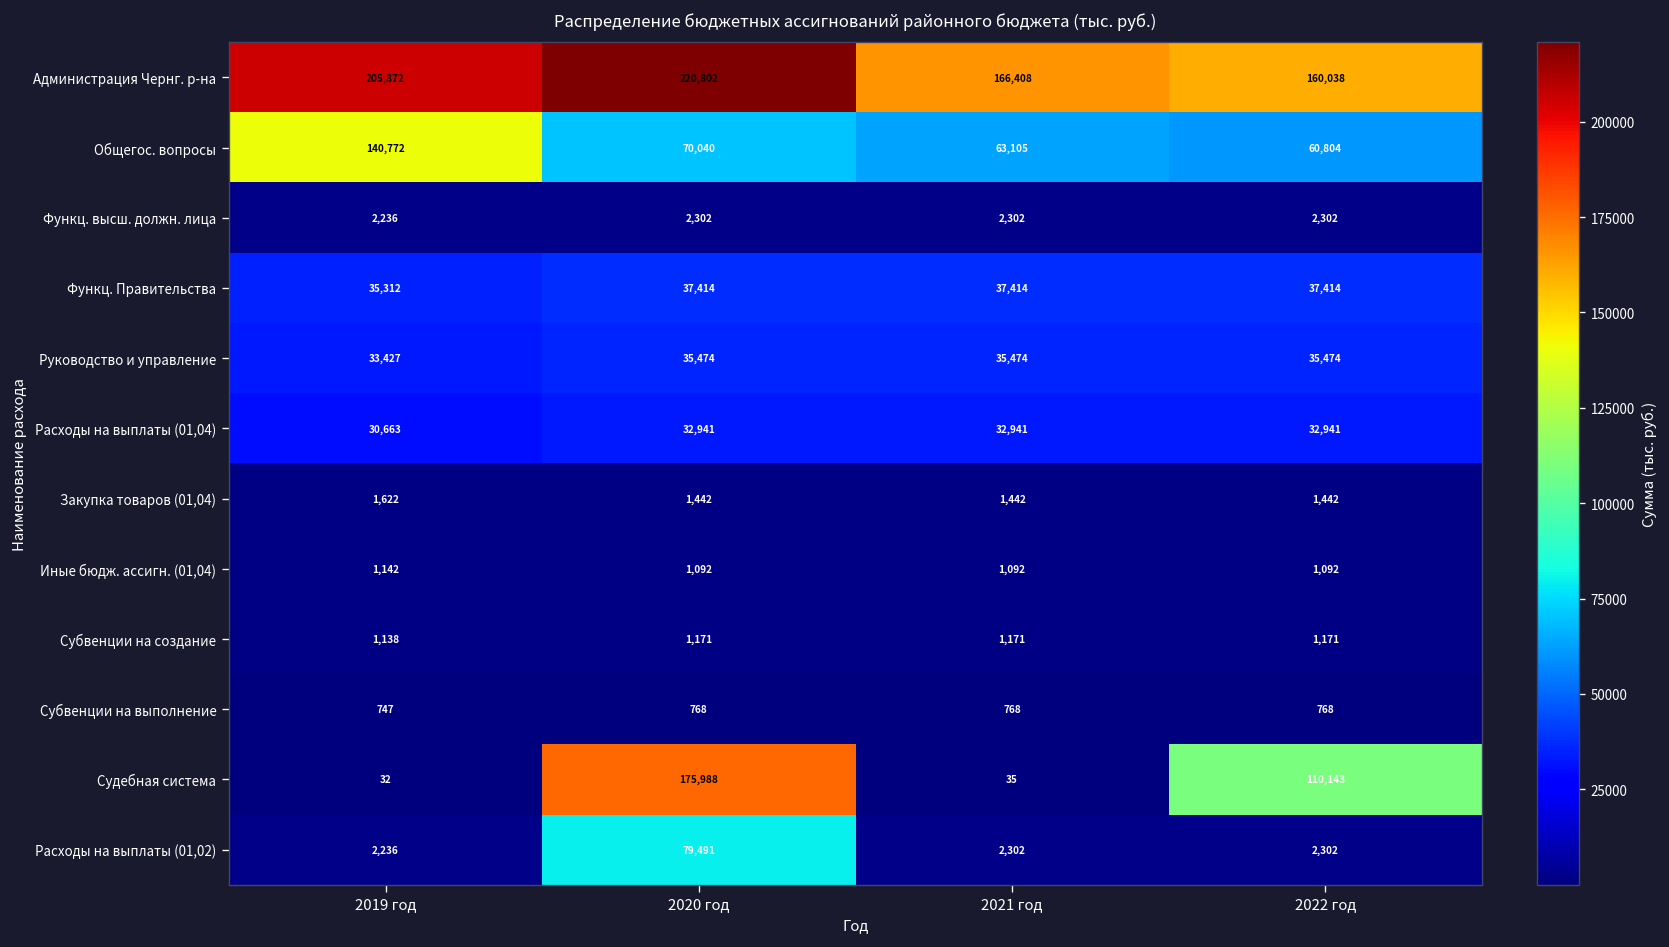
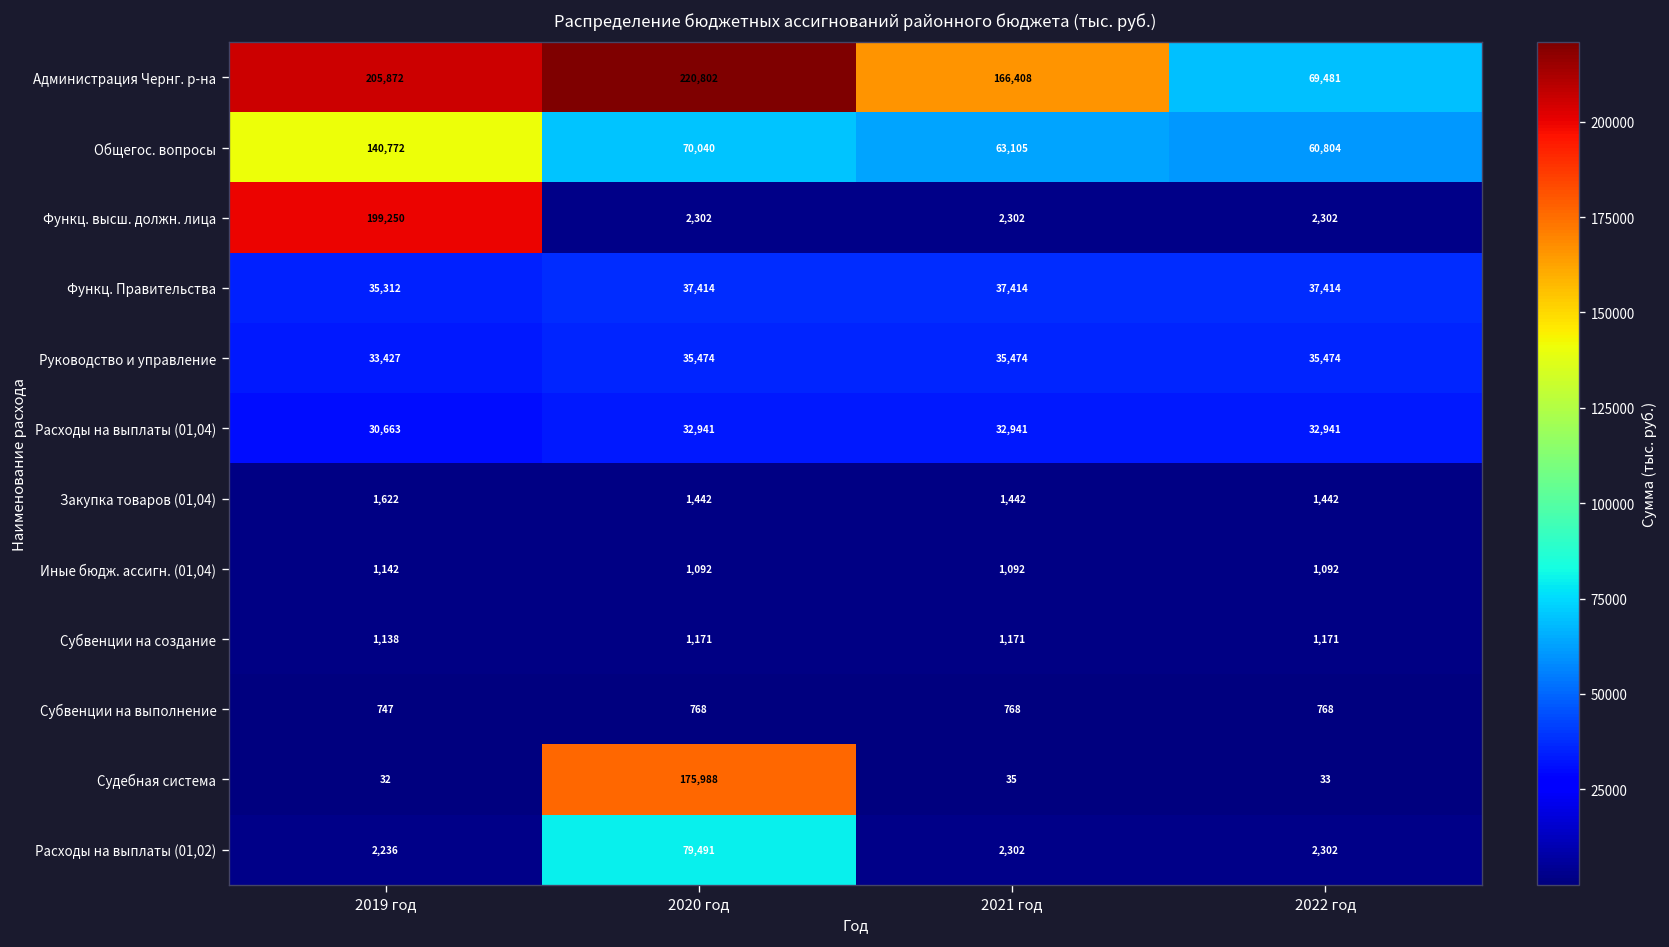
  {
    "Администрация Чернг. р-на": {
      "2019 год": "205,872",
      "2020 год": "220,802",
      "2021 год": "166,408",
-     "2022 год": "160,038"
+     "2022 год": "69,481"
    },
    "Общегос. вопросы": {
      "2019 год": "140,772",
      "2020 год": "70,040",
      "2021 год": "63,105",
      "2022 год": "60,804"
    },
    "Функц. высш. должн. лица": {
-     "2019 год": "2,236",
+     "2019 год": "199,250",
      "2020 год": "2,302",
      "2021 год": "2,302",
      "2022 год": "2,302"
    },
    "Функц. Правительства": {
      "2019 год": "35,312",
      "2020 год": "37,414",
      "2021 год": "37,414",
      "2022 год": "37,414"
    },
    "Руководство и управление": {
      "2019 год": "33,427",
      "2020 год": "35,474",
      "2021 год": "35,474",
      "2022 год": "35,474"
    },
    "Расходы на выплаты (01,04)": {
      "2019 год": "30,663",
      "2020 год": "32,941",
      "2021 год": "32,941",
      "2022 год": "32,941"
    },
    "Закупка товаров (01,04)": {
      "2019 год": "1,622",
      "2020 год": "1,442",
      "2021 год": "1,442",
      "2022 год": "1,442"
    },
    "Иные бюдж. ассигн. (01,04)": {
      "2019 год": "1,142",
      "2020 год": "1,092",
      "2021 год": "1,092",
      "2022 год": "1,092"
    },
    "Субвенции на создание": {
      "2019 год": "1,138",
      "2020 год": "1,171",
      "2021 год": "1,171",
      "2022 год": "1,171"
    },
    "Субвенции на выполнение": {
      "2019 год": "747",
      "2020 год": "768",
      "2021 год": "768",
      "2022 год": "768"
    },
    "Судебная система": {
      "2019 год": "32",
      "2020 год": "175,988",
      "2021 год": "35",
-     "2022 год": "110,143"
+     "2022 год": "33"
    },
    "Расходы на выплаты (01,02)": {
      "2019 год": "2,236",
      "2020 год": "79,491",
      "2021 год": "2,302",
      "2022 год": "2,302"
    }
  }
